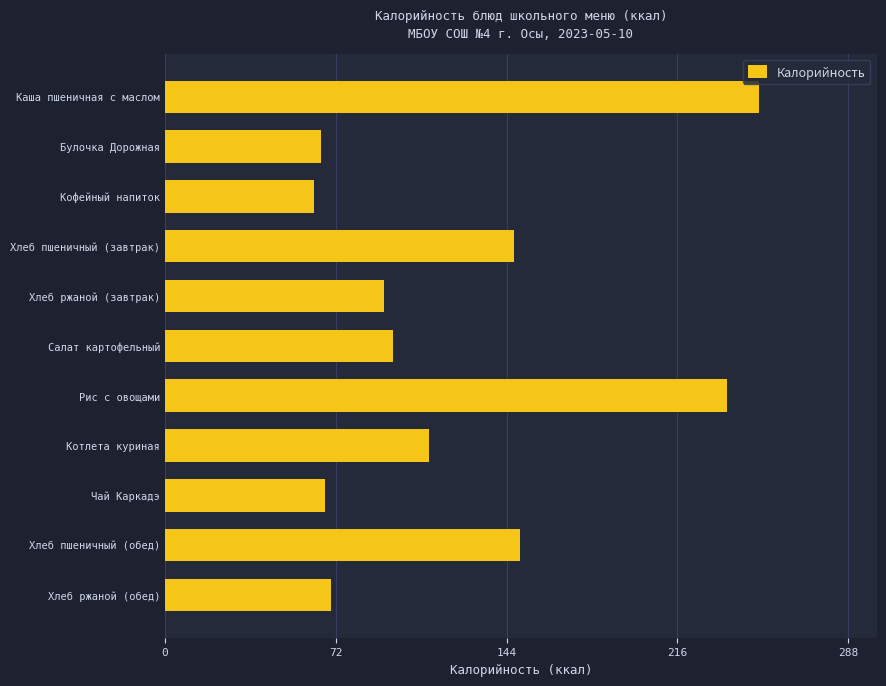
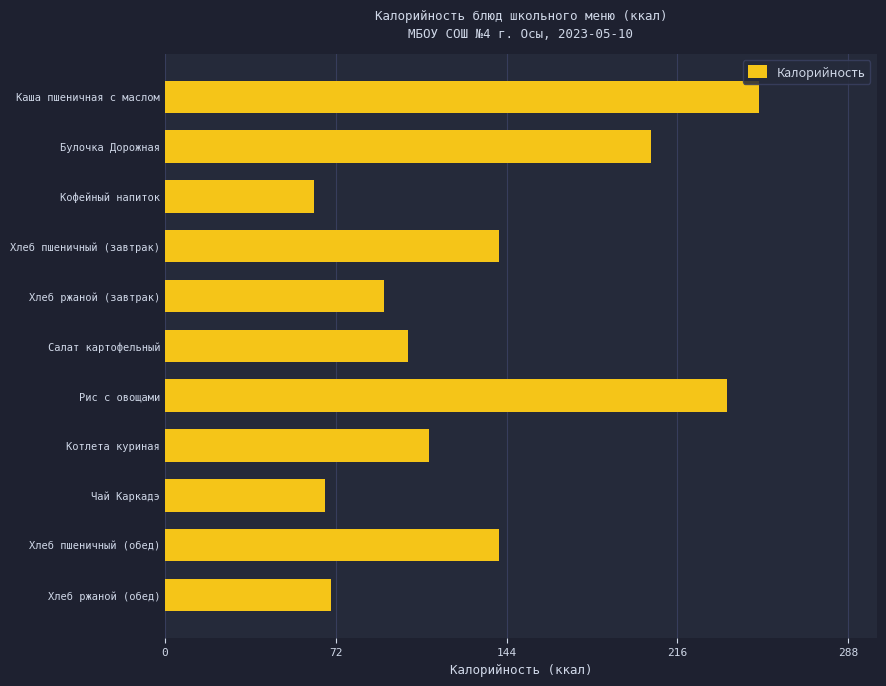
  {
    "Каша пшеничная с маслом": 251,
-   "Булочка Дорожная": 66,
+   "Булочка Дорожная": 205,
    "Кофейный напиток": 63,
-   "Хлеб пшеничный (завтрак)": 147,
+   "Хлеб пшеничный (завтрак)": 141,
    "Хлеб ржаной (завтрак)": 92,
-   "Салат картофельный": 96,
+   "Салат картофельный": 102,
    "Рис с овощами": 237,
    "Котлета куриная": 111,
    "Чай Каркадэ": 67,
-   "Хлеб пшеничный (обед)": 150,
+   "Хлеб пшеничный (обед)": 141,
    "Хлеб ржаной (обед)": 70
  }
